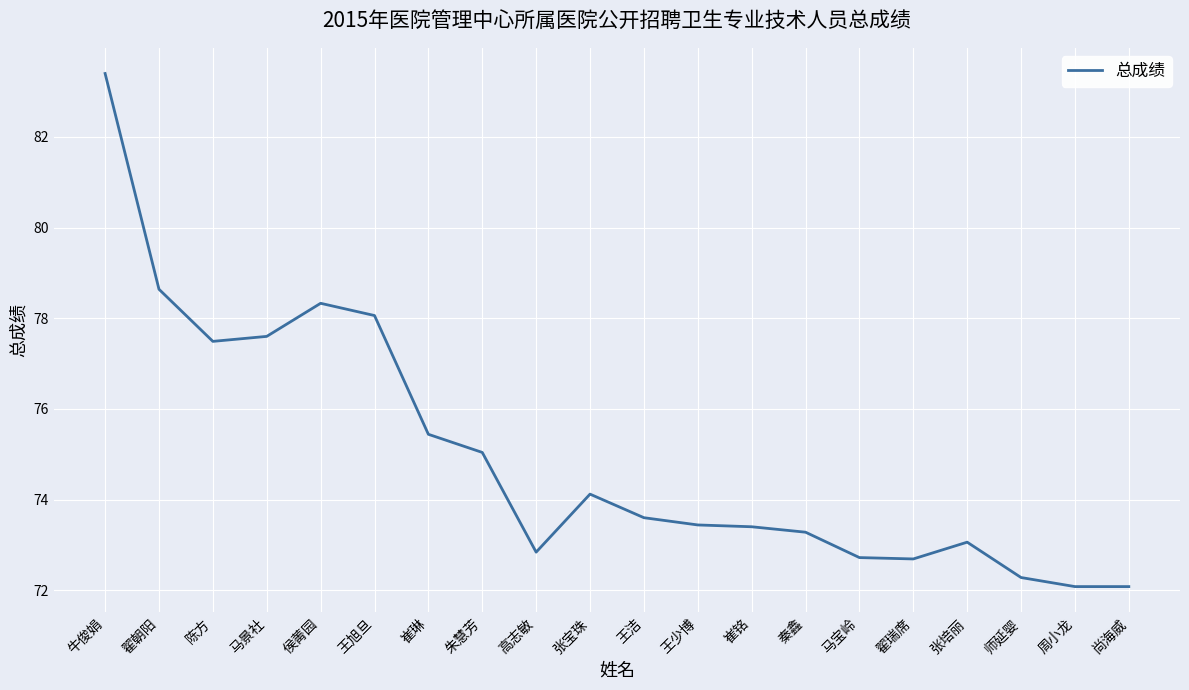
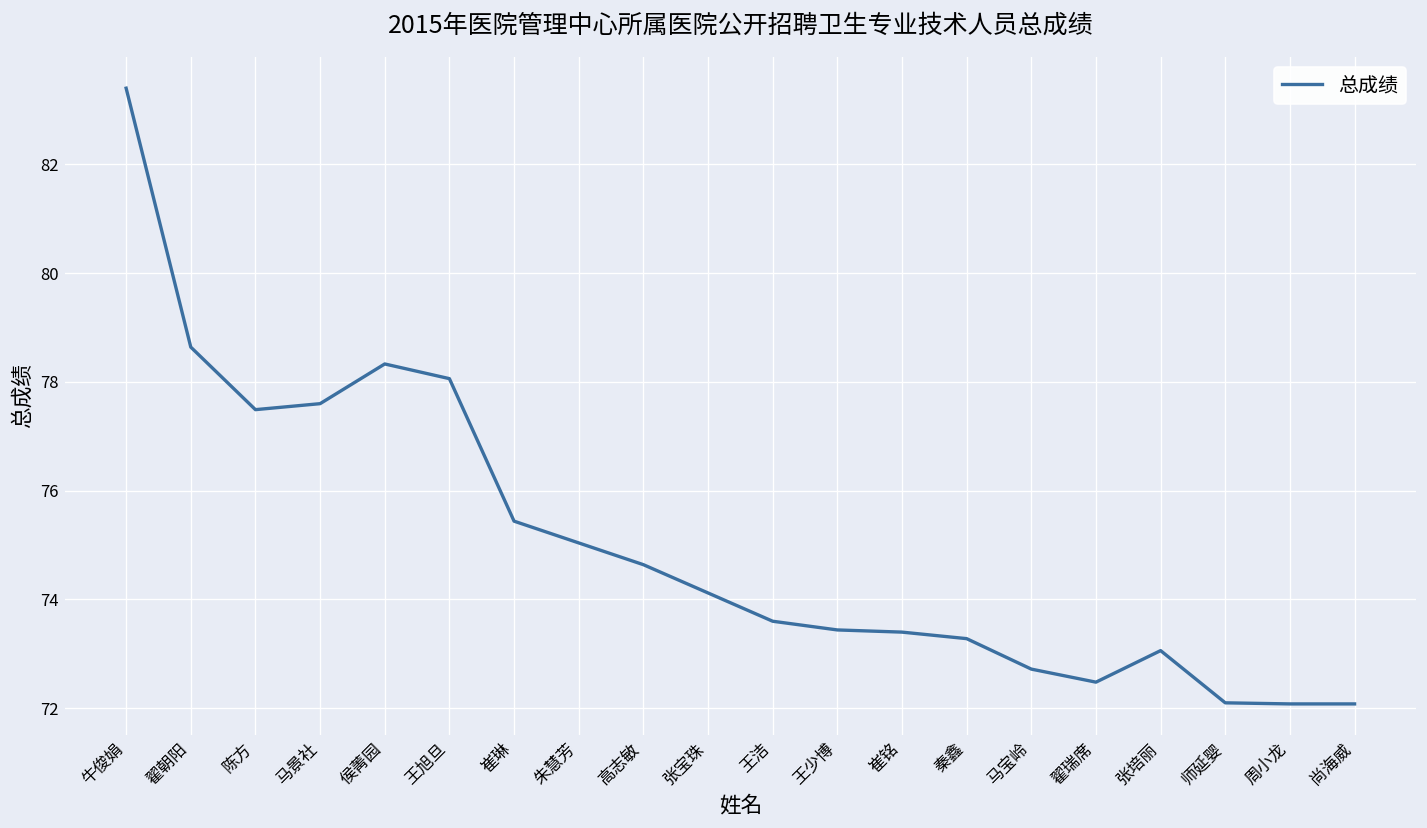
  {
    "牛俊娟": 83.4,
    "翟朝阳": 78.6,
    "陈方": 77.5,
    "马景社": 77.6,
    "侯菁园": 78.3,
    "王旭旦": 78.1,
    "崔琳": 75.4,
    "朱慧芳": 75.0,
-   "高志敏": 72.8,
+   "高志敏": 74.6,
    "张宝珠": 74.1,
    "王洁": 73.6,
    "王少博": 73.4,
    "崔铭": 73.4,
    "秦鑫": 73.3,
    "马宝岭": 72.7,
-   "翟瑞席": 72.7,
+   "翟瑞席": 72.5,
    "张培丽": 73.1,
-   "师延婴": 72.3,
+   "师延婴": 72.1,
    "周小龙": 72.1,
    "尚海威": 72.1
  }
